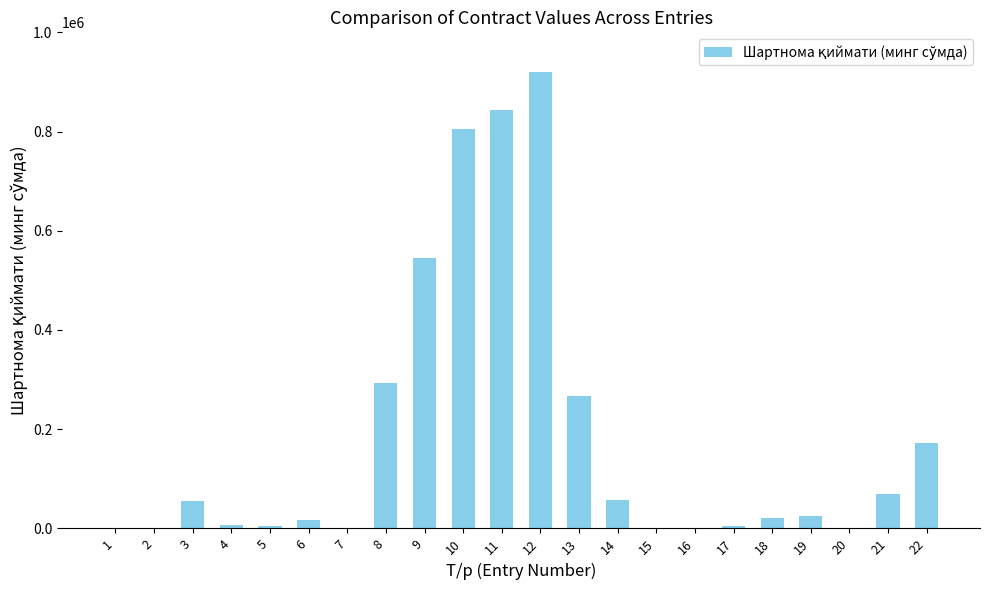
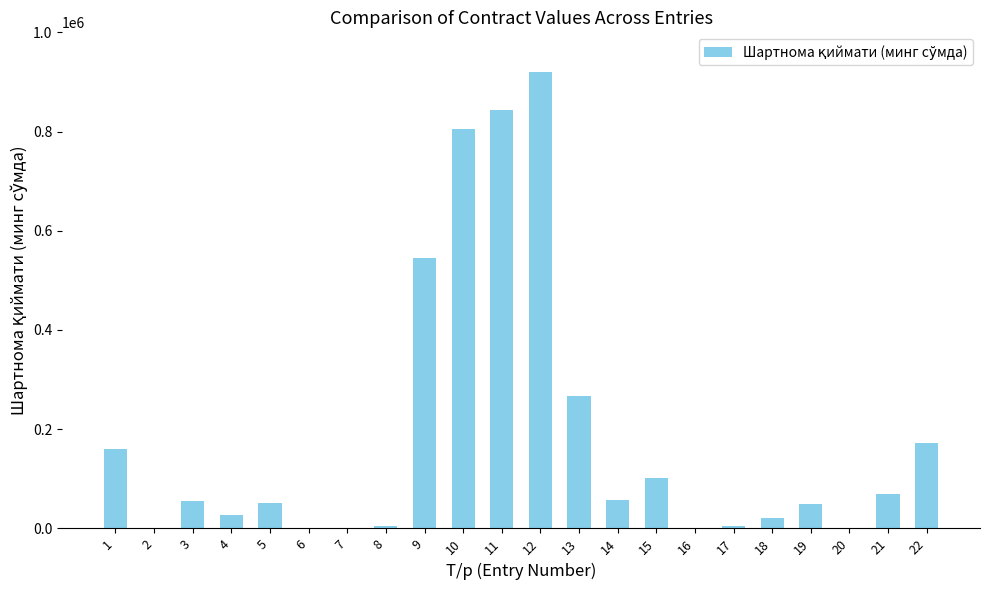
  {
-   "1": 0,
+   "1": 160000,
    "3": 60000,
-   "4": 10000,
-   "5": 0,
-   "6": 20000,
-   "8": 290000,
+   "4": 30000,
+   "5": 50000,
+   "6": 0,
+   "8": 10000,
    "9": 540000,
    "10": 810000,
    "11": 840000,
    "12": 920000,
    "13": 270000,
    "14": 60000,
-   "15": 0,
+   "15": 100000,
    "18": 20000,
-   "19": 20000,
+   "19": 50000,
    "21": 70000,
    "22": 170000
  }
